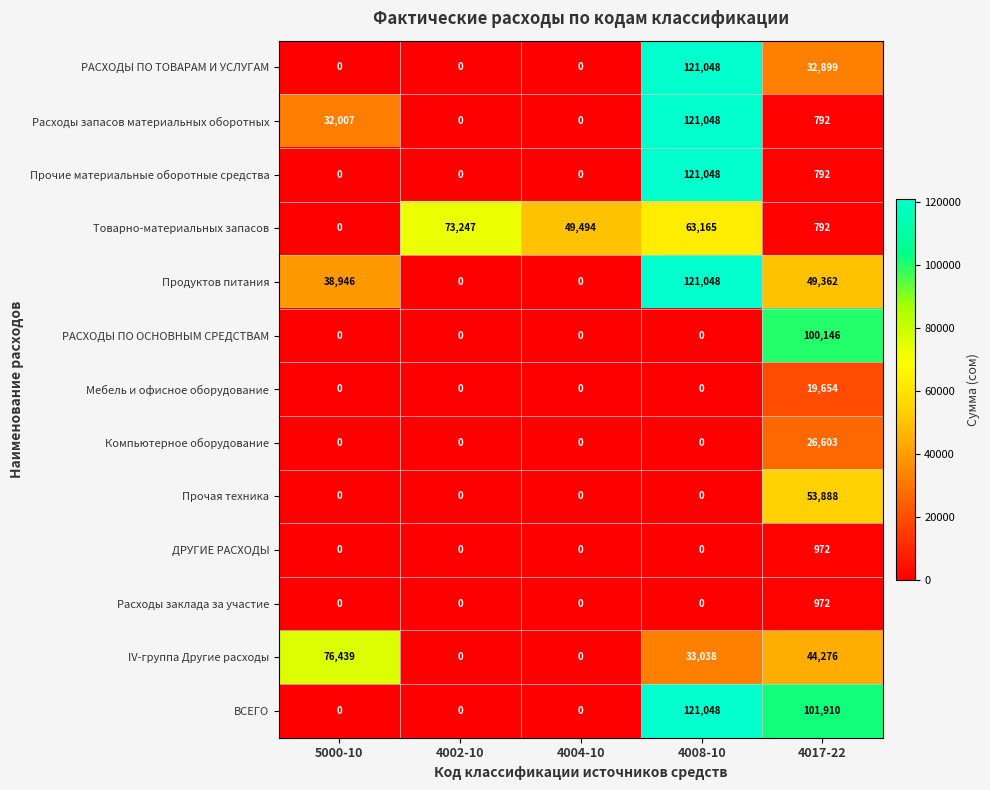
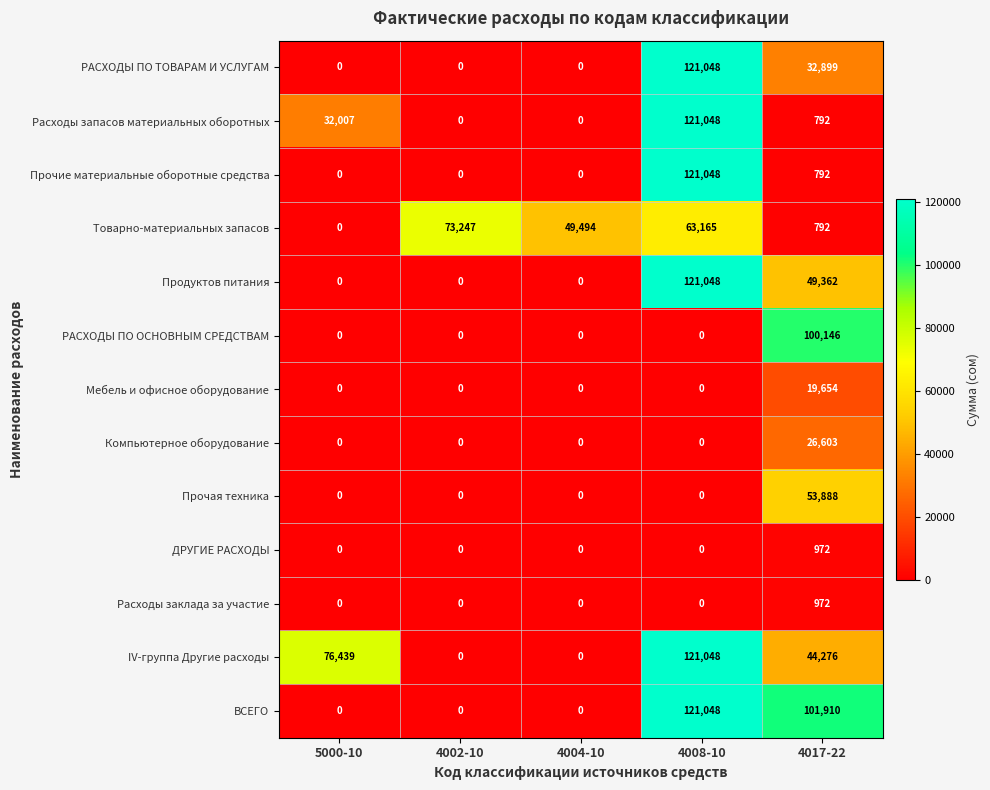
  {
    "РАСХОДЫ ПО ТОВАРАМ И УСЛУГАМ": {
      "5000-10": "0",
      "4002-10": "0",
      "4004-10": "0",
      "4008-10": "121,048",
      "4017-22": "32,899"
    },
    "Расходы запасов материальных оборотных": {
      "5000-10": "32,007",
      "4002-10": "0",
      "4004-10": "0",
      "4008-10": "121,048",
      "4017-22": "792"
    },
    "Прочие материальные оборотные средства": {
      "5000-10": "0",
      "4002-10": "0",
      "4004-10": "0",
      "4008-10": "121,048",
      "4017-22": "792"
    },
    "Товарно-материальных запасов": {
      "5000-10": "0",
      "4002-10": "73,247",
      "4004-10": "49,494",
      "4008-10": "63,165",
      "4017-22": "792"
    },
    "Продуктов питания": {
-     "5000-10": "38,946",
+     "5000-10": "0",
      "4002-10": "0",
      "4004-10": "0",
      "4008-10": "121,048",
      "4017-22": "49,362"
    },
    "РАСХОДЫ ПО ОСНОВНЫМ СРЕДСТВАМ": {
      "5000-10": "0",
      "4002-10": "0",
      "4004-10": "0",
      "4008-10": "0",
      "4017-22": "100,146"
    },
    "Мебель и офисное оборудование": {
      "5000-10": "0",
      "4002-10": "0",
      "4004-10": "0",
      "4008-10": "0",
      "4017-22": "19,654"
    },
    "Компьютерное оборудование": {
      "5000-10": "0",
      "4002-10": "0",
      "4004-10": "0",
      "4008-10": "0",
      "4017-22": "26,603"
    },
    "Прочая техника": {
      "5000-10": "0",
      "4002-10": "0",
      "4004-10": "0",
      "4008-10": "0",
      "4017-22": "53,888"
    },
    "ДРУГИЕ РАСХОДЫ": {
      "5000-10": "0",
      "4002-10": "0",
      "4004-10": "0",
      "4008-10": "0",
      "4017-22": "972"
    },
    "Расходы заклада за участие": {
      "5000-10": "0",
      "4002-10": "0",
      "4004-10": "0",
      "4008-10": "0",
      "4017-22": "972"
    },
    "IV-группа Другие расходы": {
      "5000-10": "76,439",
      "4002-10": "0",
      "4004-10": "0",
-     "4008-10": "33,038",
+     "4008-10": "121,048",
      "4017-22": "44,276"
    },
    "ВСЕГО": {
      "5000-10": "0",
      "4002-10": "0",
      "4004-10": "0",
      "4008-10": "121,048",
      "4017-22": "101,910"
    }
  }
